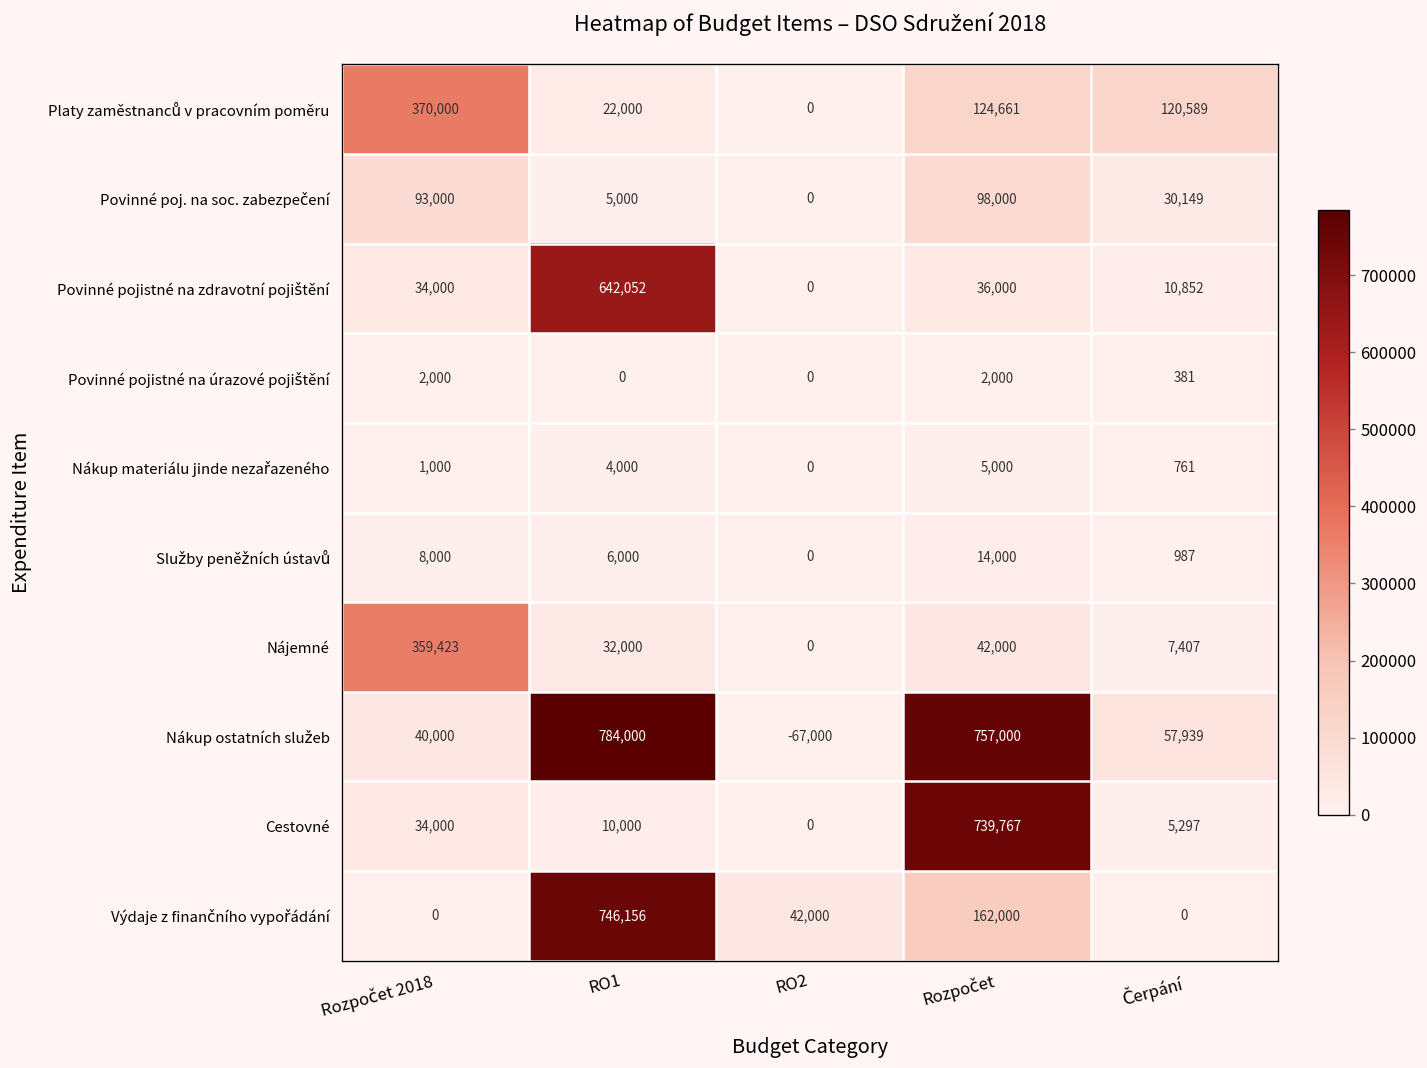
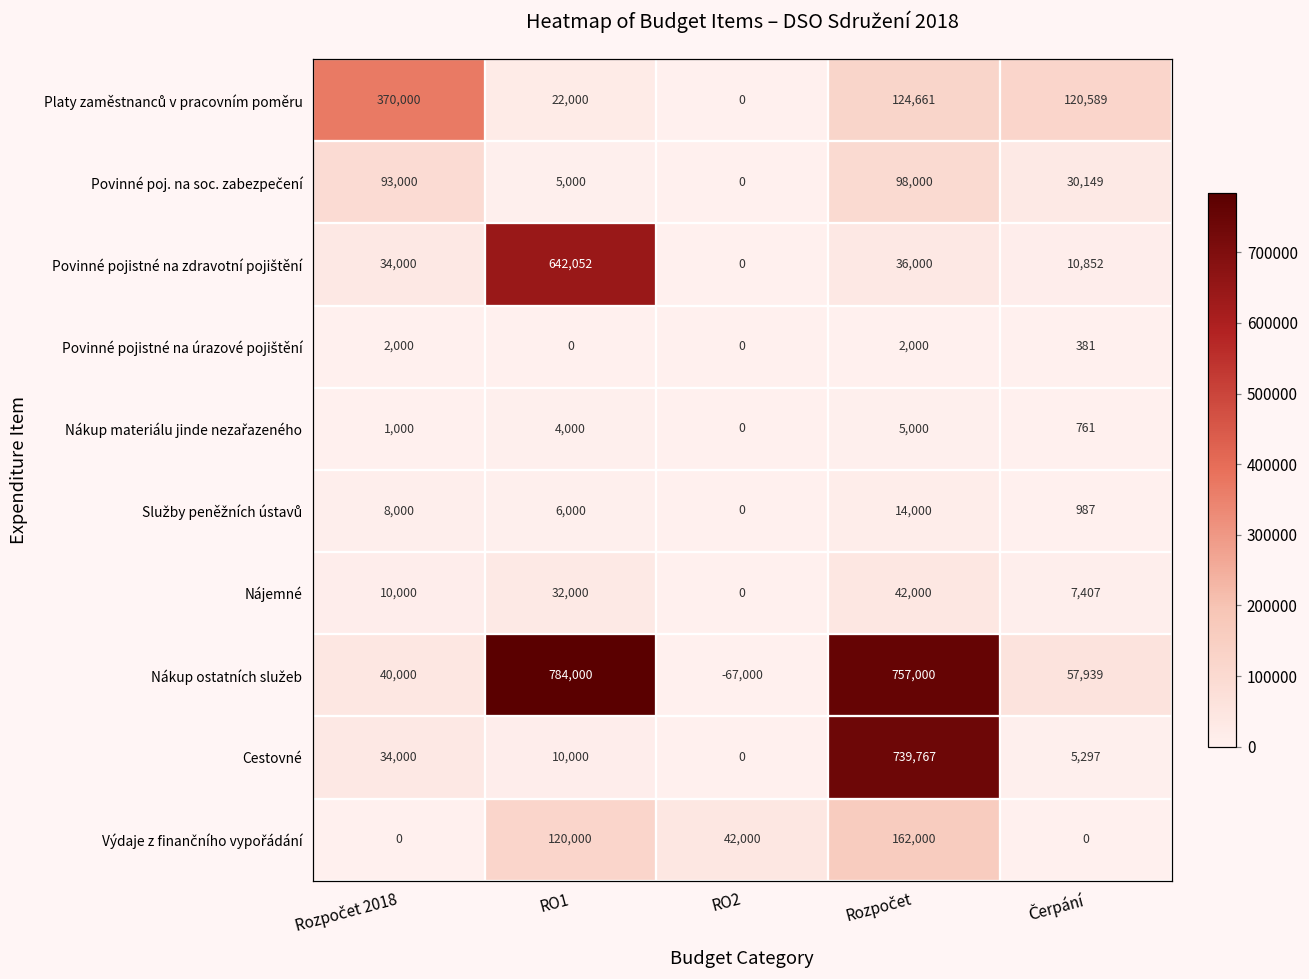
  {
    "Platy zaměstnanců v pracovním poměru": {
      "Rozpočet 2018": "370,000",
      "RO1": "22,000",
      "RO2": "0",
      "Rozpočet": "124,661",
      "Čerpání": "120,589"
    },
    "Povinné poj. na soc. zabezpečení": {
      "Rozpočet 2018": "93,000",
      "RO1": "5,000",
      "RO2": "0",
      "Rozpočet": "98,000",
      "Čerpání": "30,149"
    },
    "Povinné pojistné na zdravotní pojištění": {
      "Rozpočet 2018": "34,000",
      "RO1": "642,052",
      "RO2": "0",
      "Rozpočet": "36,000",
      "Čerpání": "10,852"
    },
    "Povinné pojistné na úrazové pojištění": {
      "Rozpočet 2018": "2,000",
      "RO1": "0",
      "RO2": "0",
      "Rozpočet": "2,000",
      "Čerpání": "381"
    },
    "Nákup materiálu jinde nezařazeného": {
      "Rozpočet 2018": "1,000",
      "RO1": "4,000",
      "RO2": "0",
      "Rozpočet": "5,000",
      "Čerpání": "761"
    },
    "Služby peněžních ústavů": {
      "Rozpočet 2018": "8,000",
      "RO1": "6,000",
      "RO2": "0",
      "Rozpočet": "14,000",
      "Čerpání": "987"
    },
    "Nájemné": {
-     "Rozpočet 2018": "359,423",
+     "Rozpočet 2018": "10,000",
      "RO1": "32,000",
      "RO2": "0",
      "Rozpočet": "42,000",
      "Čerpání": "7,407"
    },
    "Nákup ostatních služeb": {
      "Rozpočet 2018": "40,000",
      "RO1": "784,000",
      "RO2": "-67,000",
      "Rozpočet": "757,000",
      "Čerpání": "57,939"
    },
    "Cestovné": {
      "Rozpočet 2018": "34,000",
      "RO1": "10,000",
      "RO2": "0",
      "Rozpočet": "739,767",
      "Čerpání": "5,297"
    },
    "Výdaje z finančního vypořádání": {
      "Rozpočet 2018": "0",
-     "RO1": "746,156",
+     "RO1": "120,000",
      "RO2": "42,000",
      "Rozpočet": "162,000",
      "Čerpání": "0"
    }
  }
